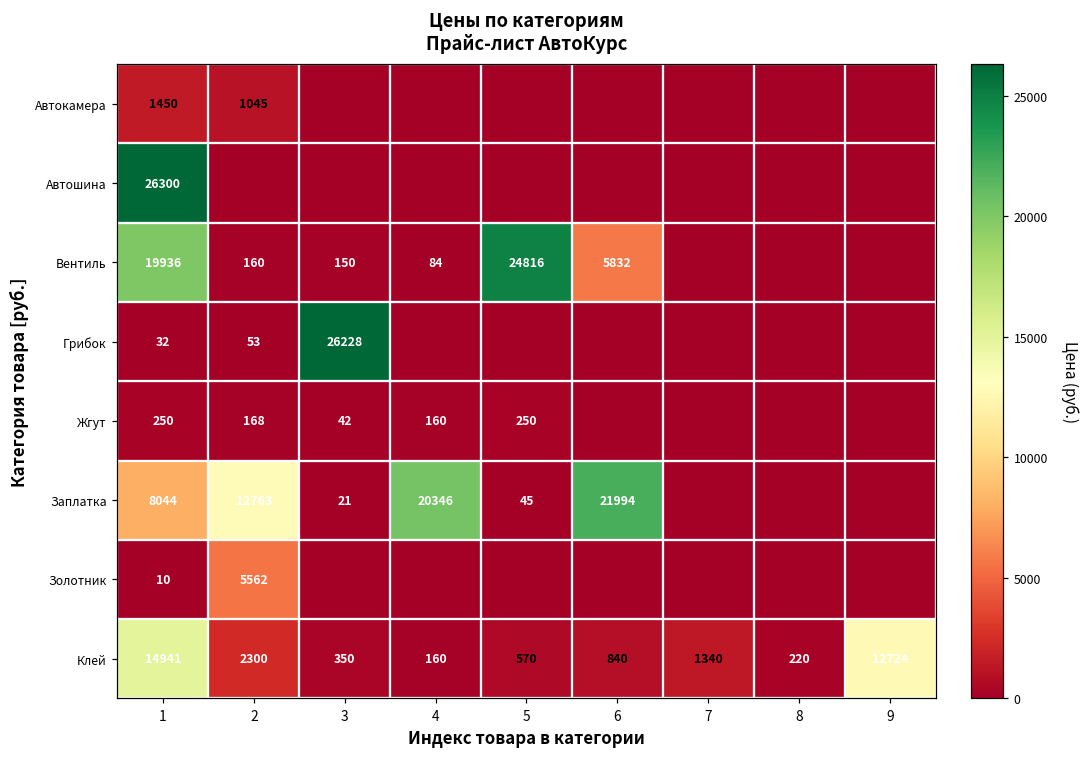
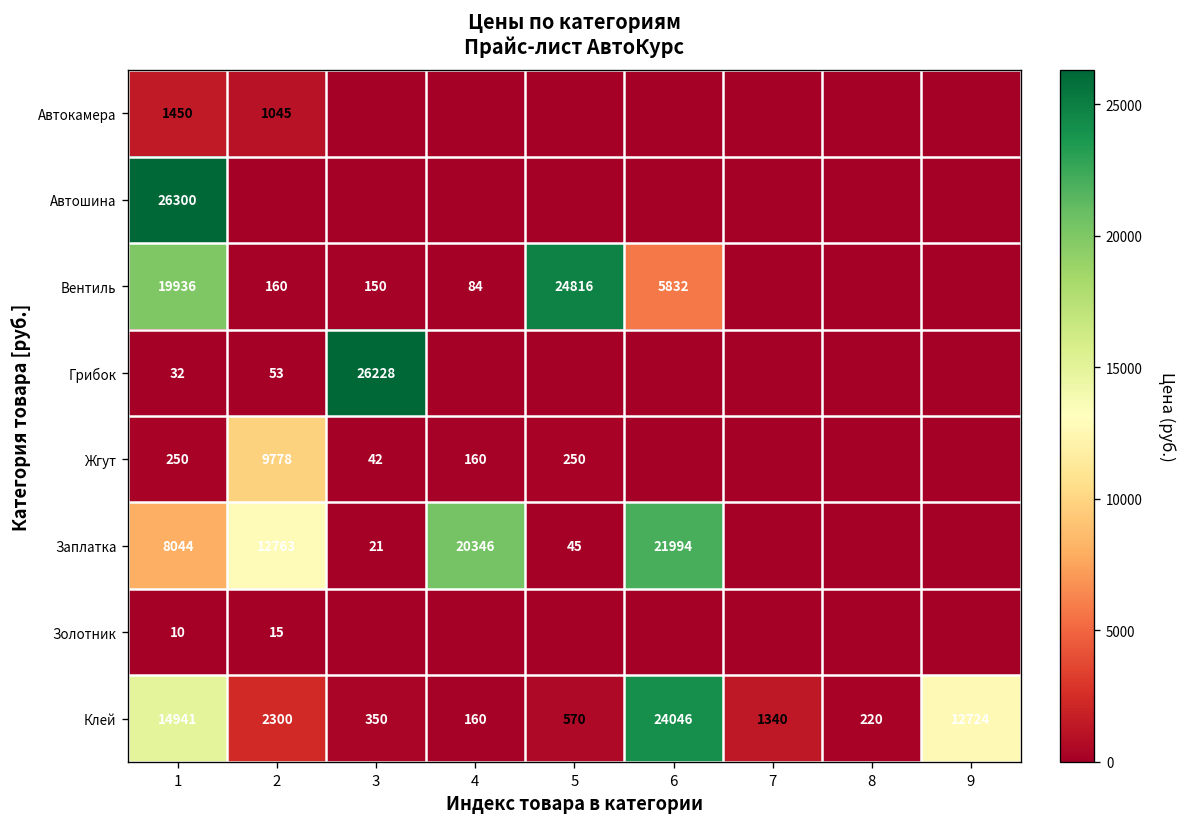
  {
    "Автокамера": {
      "1": 1450,
      "2": 1045
    },
    "Автошина": {
      "1": 26300
    },
    "Вентиль": {
      "1": 19936,
      "2": 160,
      "3": 150,
      "4": 84,
      "5": 24816,
      "6": 5832
    },
    "Грибок": {
      "1": 32,
      "2": 53,
      "3": 26228
    },
    "Жгут": {
      "1": 250,
-     "2": 168,
+     "2": 9778,
      "3": 42,
      "4": 160,
      "5": 250
    },
    "Заплатка": {
      "1": 8044,
      "2": 12763,
      "3": 21,
      "4": 20346,
      "5": 45,
      "6": 21994
    },
    "Золотник": {
      "1": 10,
-     "2": 5562
+     "2": 15
    },
    "Клей": {
      "1": 14941,
      "2": 2300,
      "3": 350,
      "4": 160,
      "5": 570,
-     "6": 840,
+     "6": 24046,
      "7": 1340,
      "8": 220,
      "9": 12724
    }
  }
